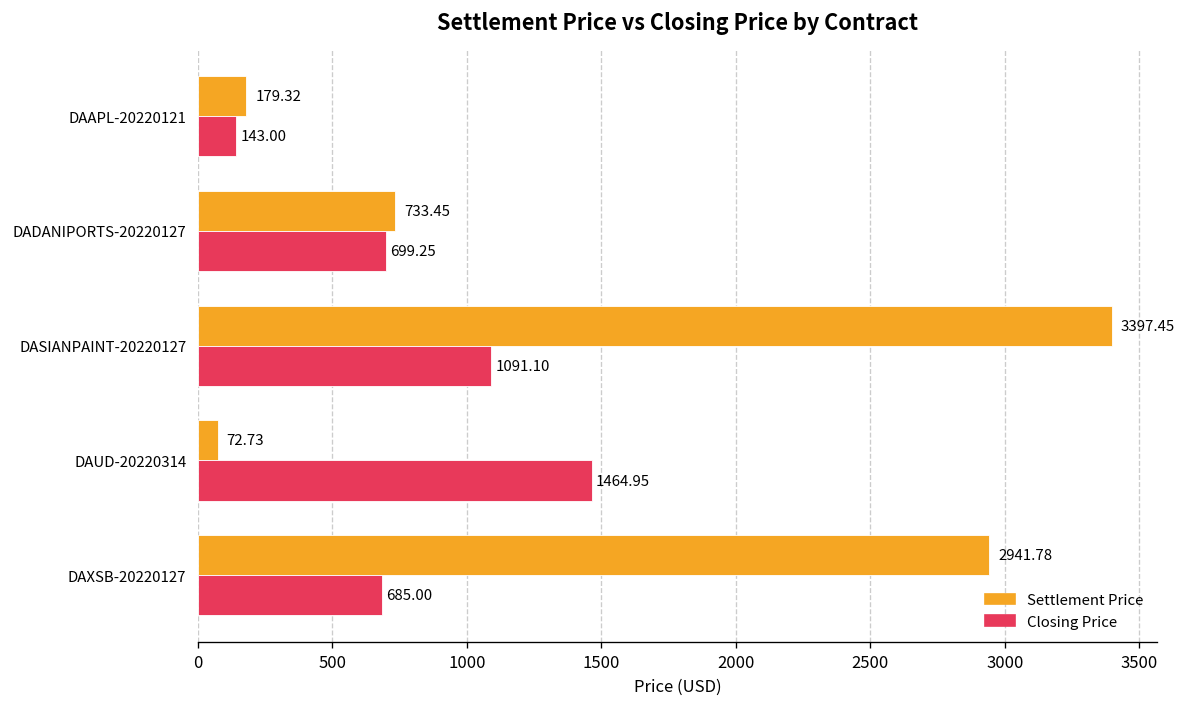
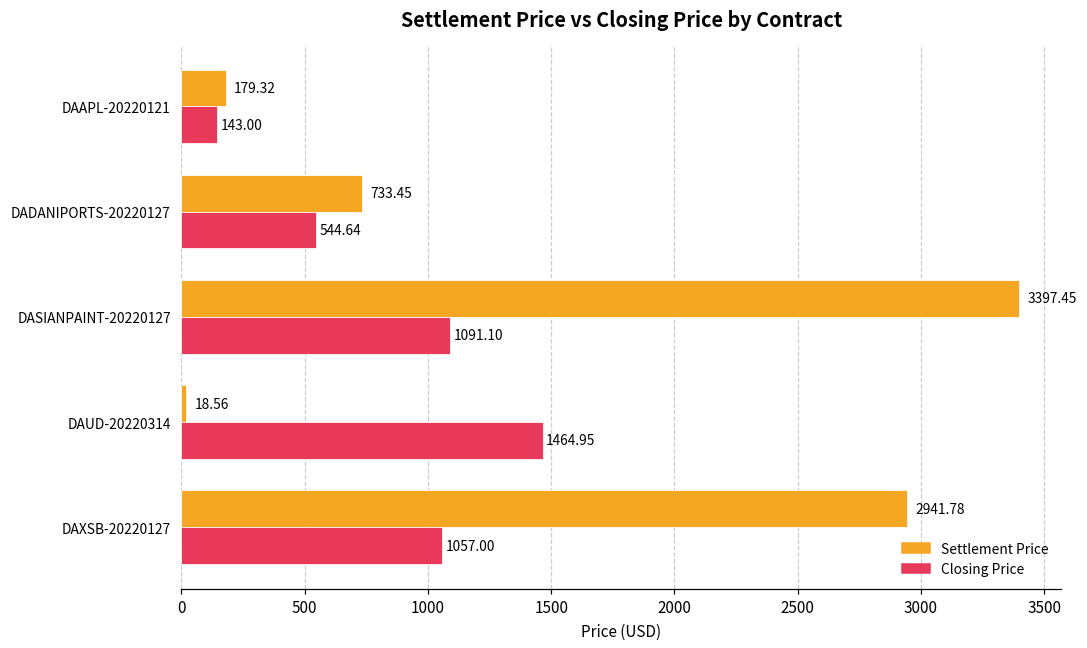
  {
    "Settlement Price": {
      "DAAPL-20220121": 179.32,
      "DADANIPORTS-20220127": 733.45,
      "DASIANPAINT-20220127": 3397.45,
-     "DAUD-20220314": 72.73,
+     "DAUD-20220314": 18.56,
      "DAXSB-20220127": 2941.78
    },
    "Closing Price": {
      "DAAPL-20220121": 143.00,
-     "DADANIPORTS-20220127": 699.25,
+     "DADANIPORTS-20220127": 544.64,
      "DASIANPAINT-20220127": 1091.10,
      "DAUD-20220314": 1464.95,
-     "DAXSB-20220127": 685.00
+     "DAXSB-20220127": 1057.00
    }
  }
